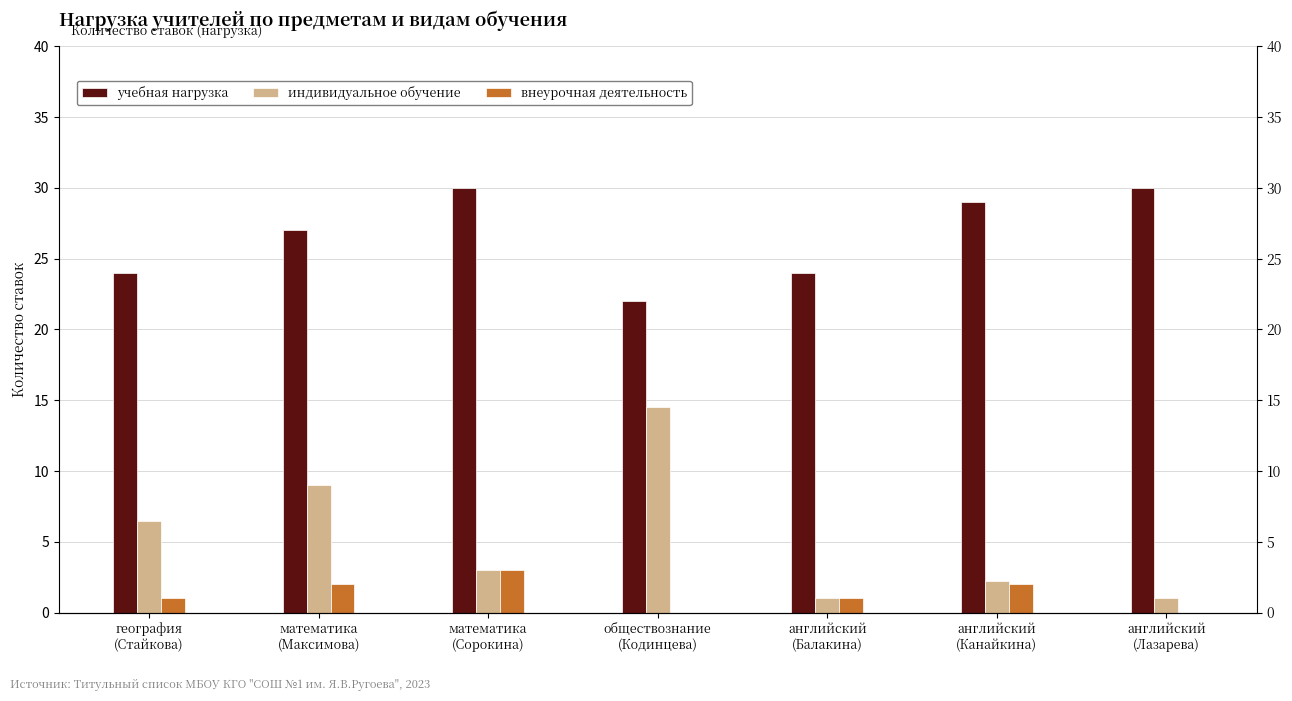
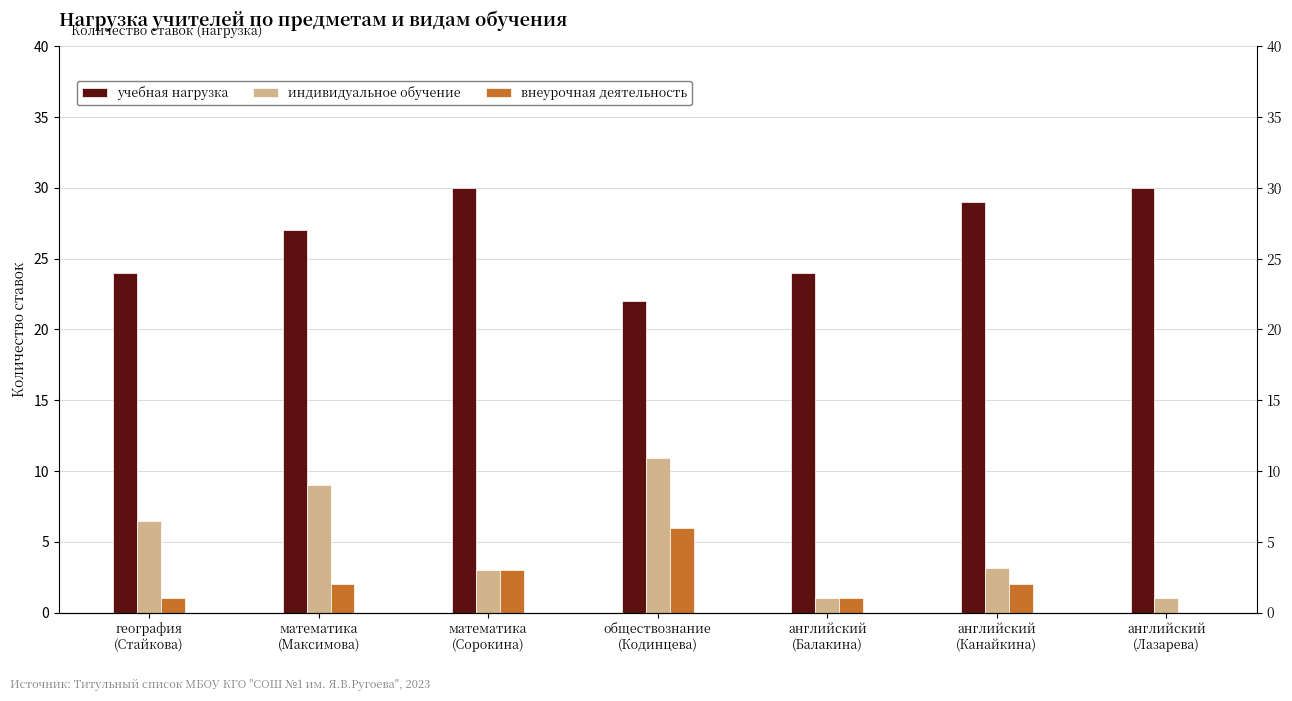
  {
    "учебная нагрузка": {
      "география (Стайкова)": 24.0,
      "математика (Максимова)": 27.0,
      "математика (Сорокина)": 30.0,
      "обществознание (Кодинцева)": 22.0,
      "английский (Балакина)": 24.0,
      "английский (Канайкина)": 29.0,
      "английский (Лазарева)": 30.0
    },
    "индивидуальное обучение": {
      "география (Стайкова)": 6.5,
      "математика (Максимова)": 9.0,
      "математика (Сорокина)": 3.0,
-     "обществознание (Кодинцева)": 14.5,
+     "обществознание (Кодинцева)": 10.9,
      "английский (Балакина)": 1.0,
-     "английский (Канайкина)": 2.3,
+     "английский (Канайкина)": 3.1,
      "английский (Лазарева)": 1.0
    },
    "внеурочная деятельность": {
      "география (Стайкова)": 1,
      "математика (Максимова)": 2,
      "математика (Сорокина)": 3,
-     "обществознание (Кодинцева)": 0,
+     "обществознание (Кодинцева)": 6,
      "английский (Балакина)": 1,
      "английский (Канайкина)": 2,
      "английский (Лазарева)": 0
    }
  }
